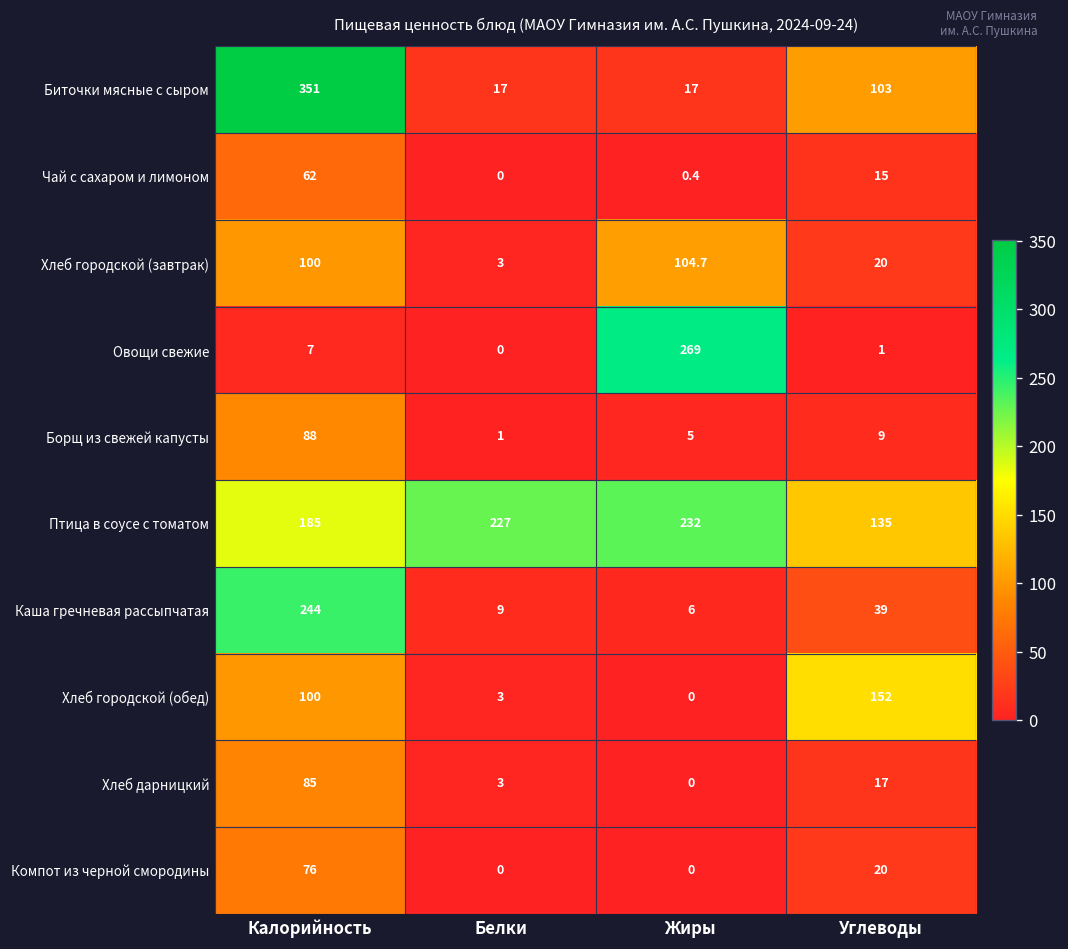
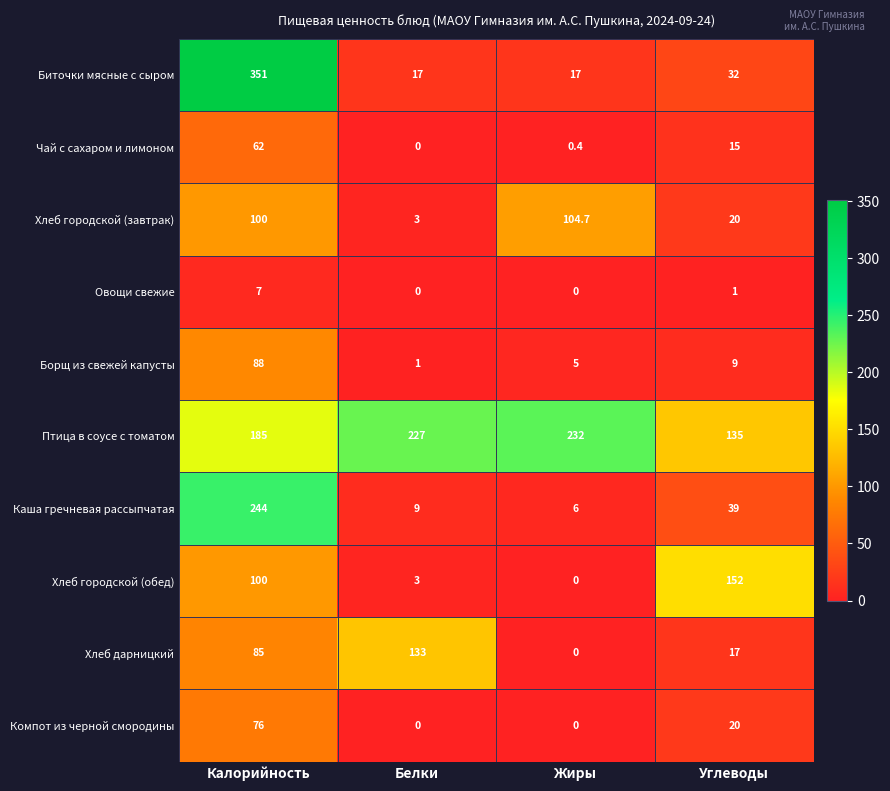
  {
    "Биточки мясные с сыром": {
      "Калорийность": 351,
      "Белки": 17,
      "Жиры": 17,
-     "Углеводы": 103
+     "Углеводы": 32
    },
    "Чай с сахаром и лимоном": {
      "Калорийность": 62,
      "Белки": 0,
      "Жиры": 0.4,
      "Углеводы": 15
    },
    "Хлеб городской (завтрак)": {
      "Калорийность": 100,
      "Белки": 3,
      "Жиры": 104.7,
      "Углеводы": 20
    },
    "Овощи свежие": {
      "Калорийность": 7,
      "Белки": 0,
-     "Жиры": 269,
+     "Жиры": 0,
      "Углеводы": 1
    },
    "Борщ из свежей капусты": {
      "Калорийность": 88,
      "Белки": 1,
      "Жиры": 5,
      "Углеводы": 9
    },
    "Птица в соусе с томатом": {
      "Калорийность": 185,
      "Белки": 227,
      "Жиры": 232,
      "Углеводы": 135
    },
    "Каша гречневая рассыпчатая": {
      "Калорийность": 244,
      "Белки": 9,
      "Жиры": 6,
      "Углеводы": 39
    },
    "Хлеб городской (обед)": {
      "Калорийность": 100,
      "Белки": 3,
      "Жиры": 0,
      "Углеводы": 152
    },
    "Хлеб дарницкий": {
      "Калорийность": 85,
-     "Белки": 3,
+     "Белки": 133,
      "Жиры": 0,
      "Углеводы": 17
    },
    "Компот из черной смородины": {
      "Калорийность": 76,
      "Белки": 0,
      "Жиры": 0,
      "Углеводы": 20
    }
  }
